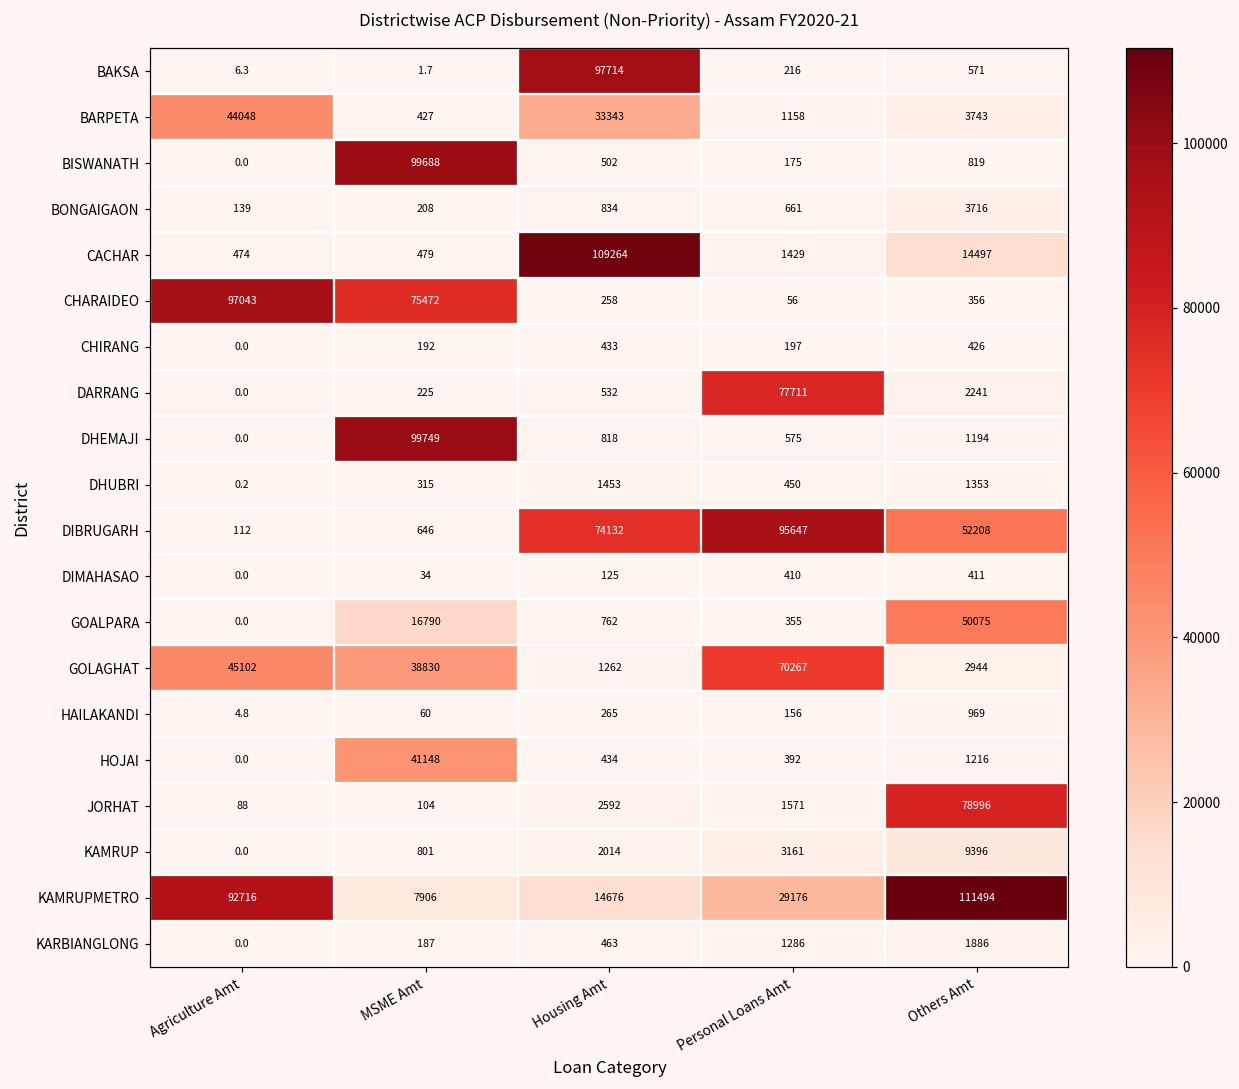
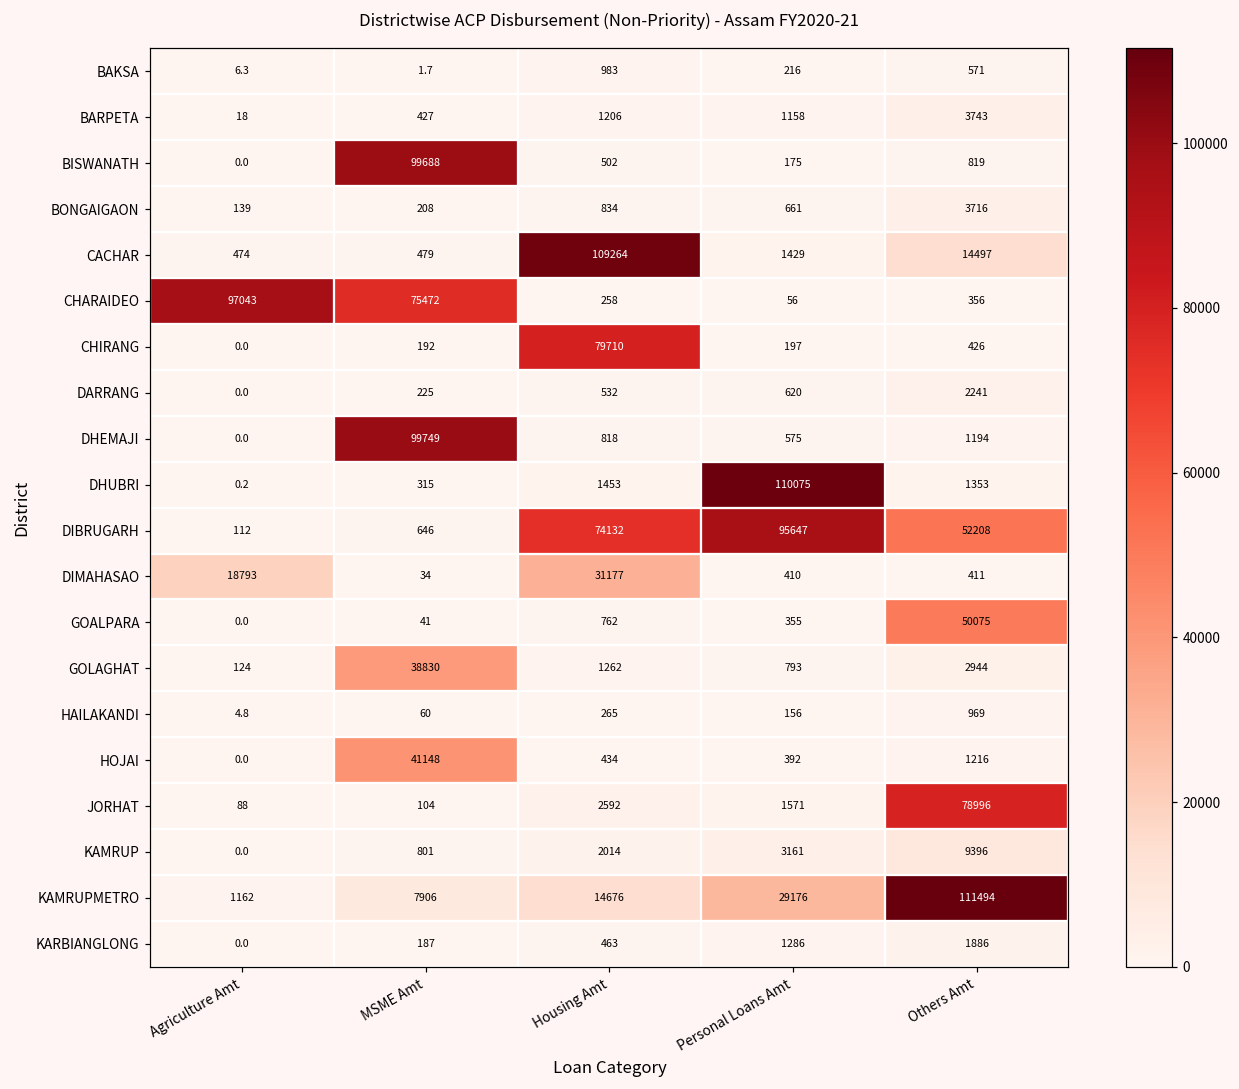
  {
    "BAKSA": {
      "Agriculture Amt": 6.3,
      "MSME Amt": 1.7,
-     "Housing Amt": 97714,
+     "Housing Amt": 983,
      "Personal Loans Amt": 216,
      "Others Amt": 571
    },
    "BARPETA": {
-     "Agriculture Amt": 44048,
+     "Agriculture Amt": 18,
      "MSME Amt": 427,
-     "Housing Amt": 33343,
+     "Housing Amt": 1206,
      "Personal Loans Amt": 1158,
      "Others Amt": 3743
    },
    "BISWANATH": {
      "Agriculture Amt": 0.0,
      "MSME Amt": 99688,
      "Housing Amt": 502,
      "Personal Loans Amt": 175,
      "Others Amt": 819
    },
    "BONGAIGAON": {
      "Agriculture Amt": 139,
      "MSME Amt": 208,
      "Housing Amt": 834,
      "Personal Loans Amt": 661,
      "Others Amt": 3716
    },
    "CACHAR": {
      "Agriculture Amt": 474,
      "MSME Amt": 479,
      "Housing Amt": 109264,
      "Personal Loans Amt": 1429,
      "Others Amt": 14497
    },
    "CHARAIDEO": {
      "Agriculture Amt": 97043,
      "MSME Amt": 75472,
      "Housing Amt": 258,
      "Personal Loans Amt": 56,
      "Others Amt": 356
    },
    "CHIRANG": {
      "Agriculture Amt": 0.0,
      "MSME Amt": 192,
-     "Housing Amt": 433,
+     "Housing Amt": 79710,
      "Personal Loans Amt": 197,
      "Others Amt": 426
    },
    "DARRANG": {
      "Agriculture Amt": 0.0,
      "MSME Amt": 225,
      "Housing Amt": 532,
-     "Personal Loans Amt": 77711,
+     "Personal Loans Amt": 620,
      "Others Amt": 2241
    },
    "DHEMAJI": {
      "Agriculture Amt": 0.0,
      "MSME Amt": 99749,
      "Housing Amt": 818,
      "Personal Loans Amt": 575,
      "Others Amt": 1194
    },
    "DHUBRI": {
      "Agriculture Amt": 0.2,
      "MSME Amt": 315,
      "Housing Amt": 1453,
-     "Personal Loans Amt": 450,
+     "Personal Loans Amt": 110075,
      "Others Amt": 1353
    },
    "DIBRUGARH": {
      "Agriculture Amt": 112,
      "MSME Amt": 646,
      "Housing Amt": 74132,
      "Personal Loans Amt": 95647,
      "Others Amt": 52208
    },
    "DIMAHASAO": {
-     "Agriculture Amt": 0.0,
+     "Agriculture Amt": 18793,
      "MSME Amt": 34,
-     "Housing Amt": 125,
+     "Housing Amt": 31177,
      "Personal Loans Amt": 410,
      "Others Amt": 411
    },
    "GOALPARA": {
      "Agriculture Amt": 0.0,
-     "MSME Amt": 16790,
+     "MSME Amt": 41,
      "Housing Amt": 762,
      "Personal Loans Amt": 355,
      "Others Amt": 50075
    },
    "GOLAGHAT": {
-     "Agriculture Amt": 45102,
+     "Agriculture Amt": 124,
      "MSME Amt": 38830,
      "Housing Amt": 1262,
-     "Personal Loans Amt": 70267,
+     "Personal Loans Amt": 793,
      "Others Amt": 2944
    },
    "HAILAKANDI": {
      "Agriculture Amt": 4.8,
      "MSME Amt": 60,
      "Housing Amt": 265,
      "Personal Loans Amt": 156,
      "Others Amt": 969
    },
    "HOJAI": {
      "Agriculture Amt": 0.0,
      "MSME Amt": 41148,
      "Housing Amt": 434,
      "Personal Loans Amt": 392,
      "Others Amt": 1216
    },
    "JORHAT": {
      "Agriculture Amt": 88,
      "MSME Amt": 104,
      "Housing Amt": 2592,
      "Personal Loans Amt": 1571,
      "Others Amt": 78996
    },
    "KAMRUP": {
      "Agriculture Amt": 0.0,
      "MSME Amt": 801,
      "Housing Amt": 2014,
      "Personal Loans Amt": 3161,
      "Others Amt": 9396
    },
    "KAMRUPMETRO": {
-     "Agriculture Amt": 92716,
+     "Agriculture Amt": 1162,
      "MSME Amt": 7906,
      "Housing Amt": 14676,
      "Personal Loans Amt": 29176,
      "Others Amt": 111494
    },
    "KARBIANGLONG": {
      "Agriculture Amt": 0.0,
      "MSME Amt": 187,
      "Housing Amt": 463,
      "Personal Loans Amt": 1286,
      "Others Amt": 1886
    }
  }
